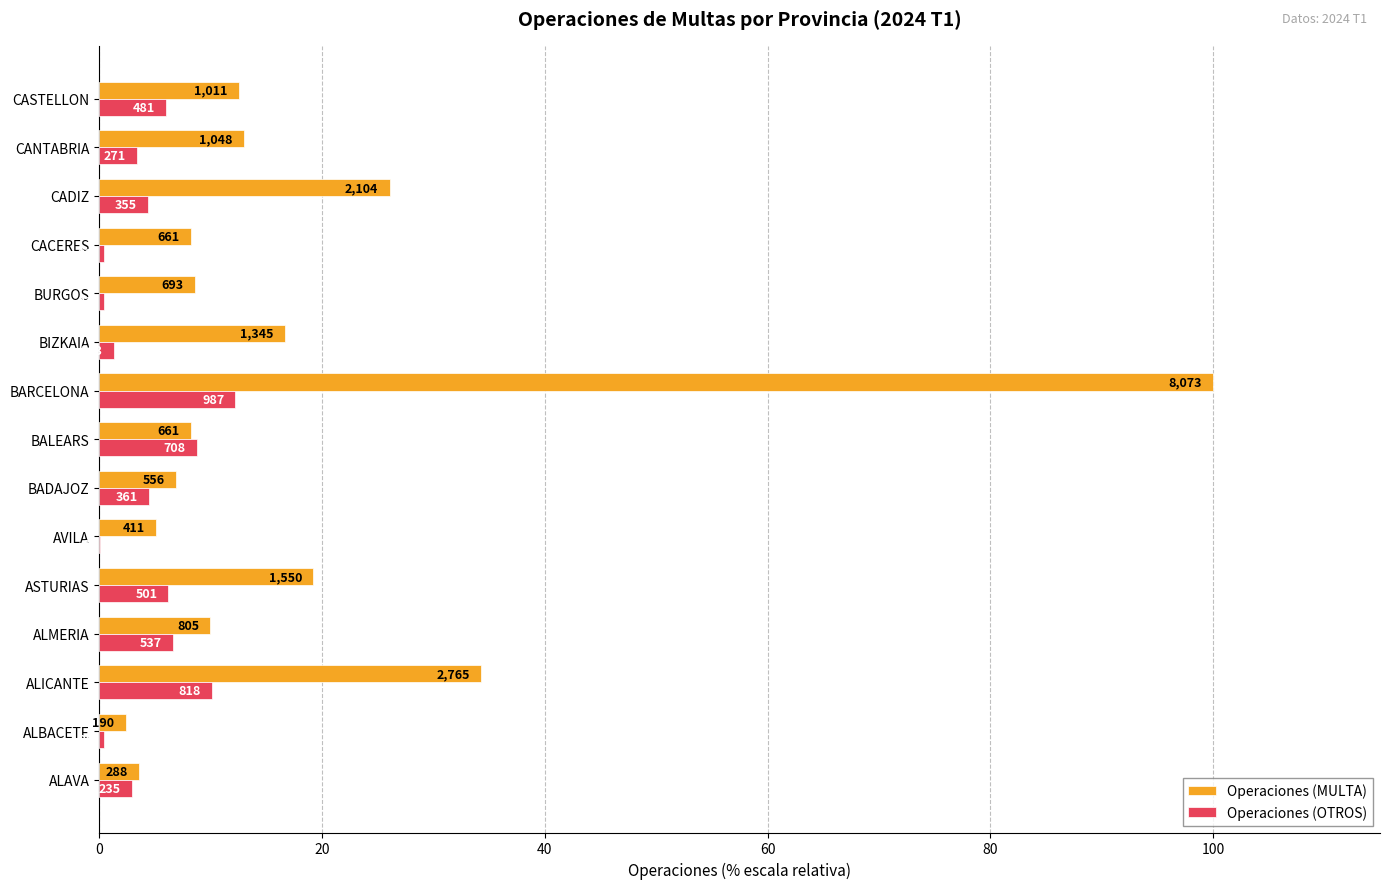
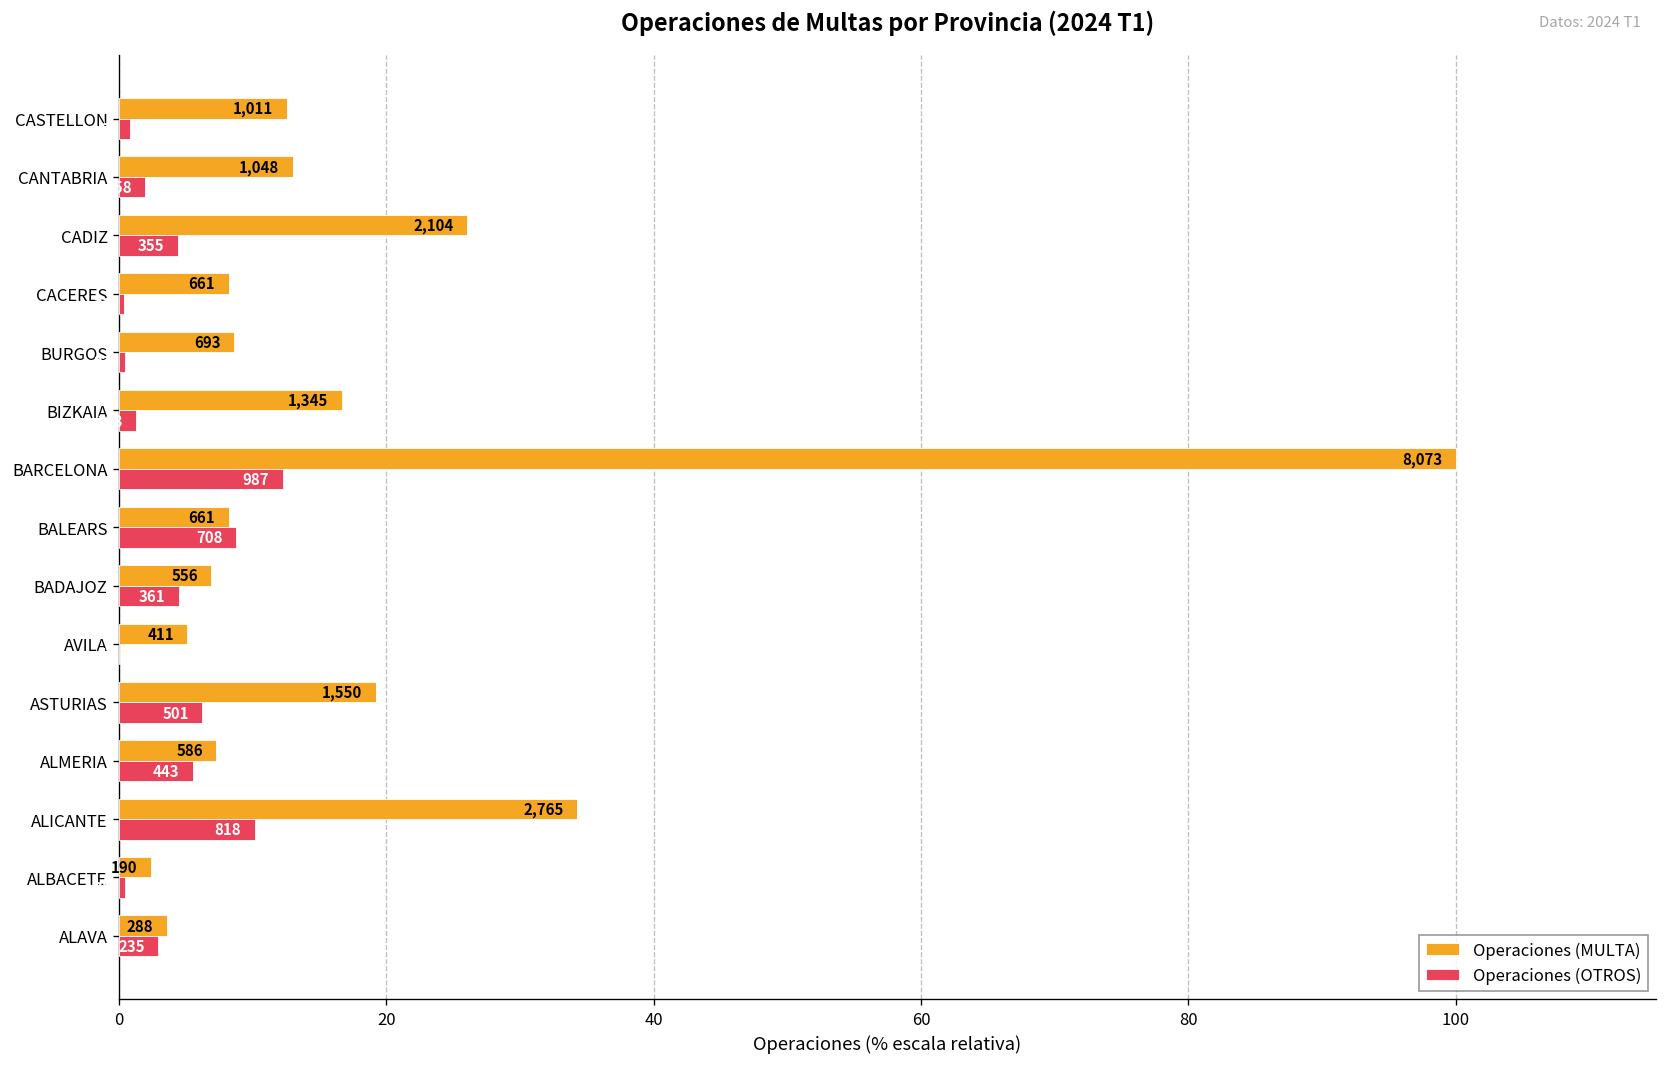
  {
    "Operaciones (MULTA)": {
-     "ALMERIA": 805
+     "ALMERIA": 586
    },
    "Operaciones (OTROS)": {
-     "CASTELLON": 6.0,
-     "CANTABRIA": 3.4,
-     "ALMERIA": 537
+     "CASTELLON": 0.8,
+     "CANTABRIA": 2.0,
+     "ALMERIA": 443
    }
  }
